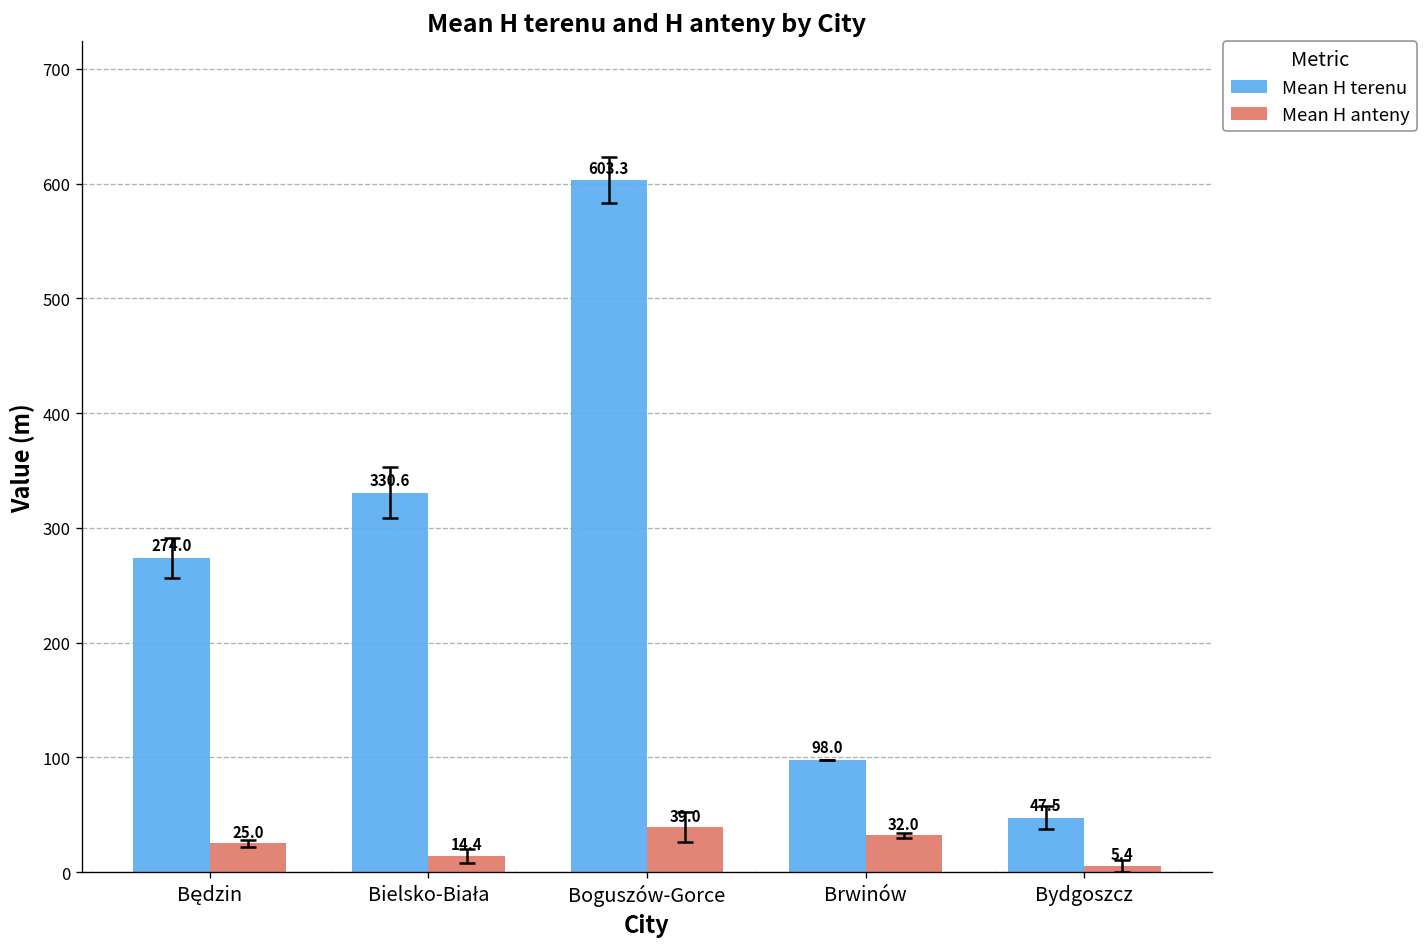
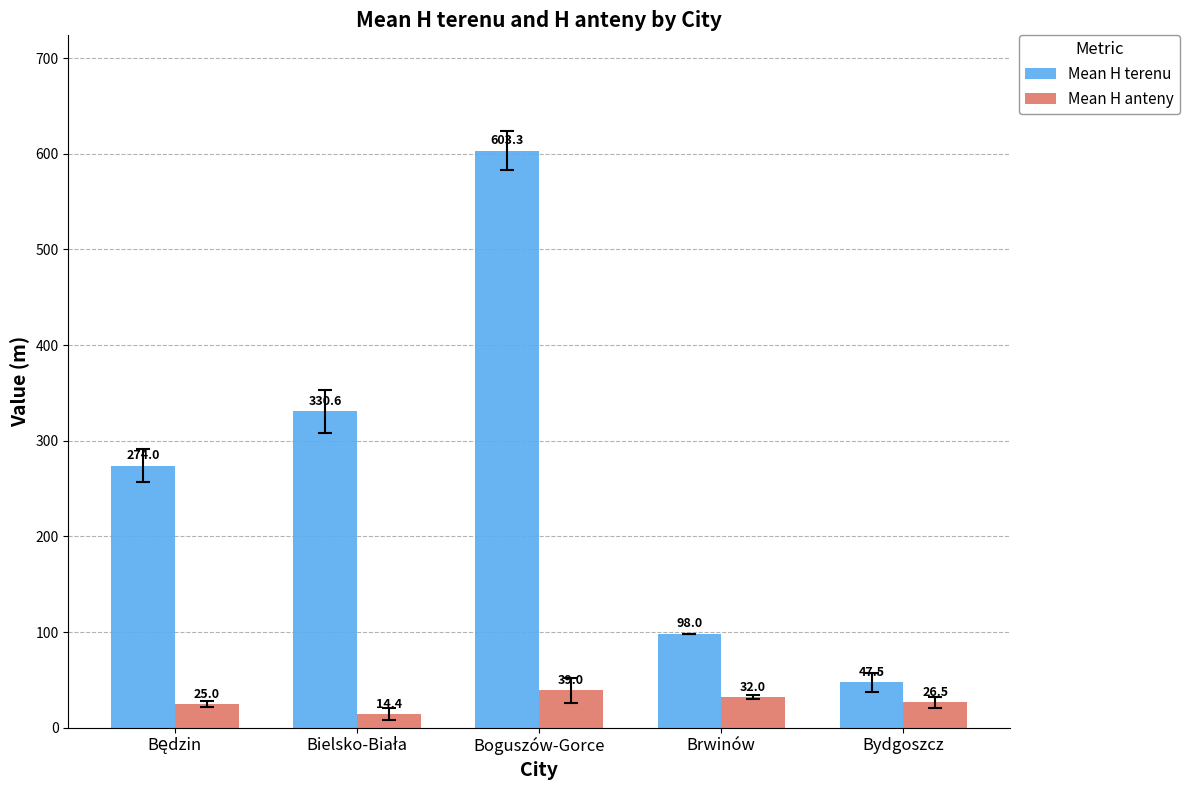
  {
    "Mean H terenu": {
      "Bielsko-Biała": 330.6,
      "Boguszów-Gorce": 603.3,
      "Brwinów": 98.0
    },
    "Mean H anteny": {
-     "Bydgoszcz": 5.4
+     "Bydgoszcz": 26.5
    }
  }
